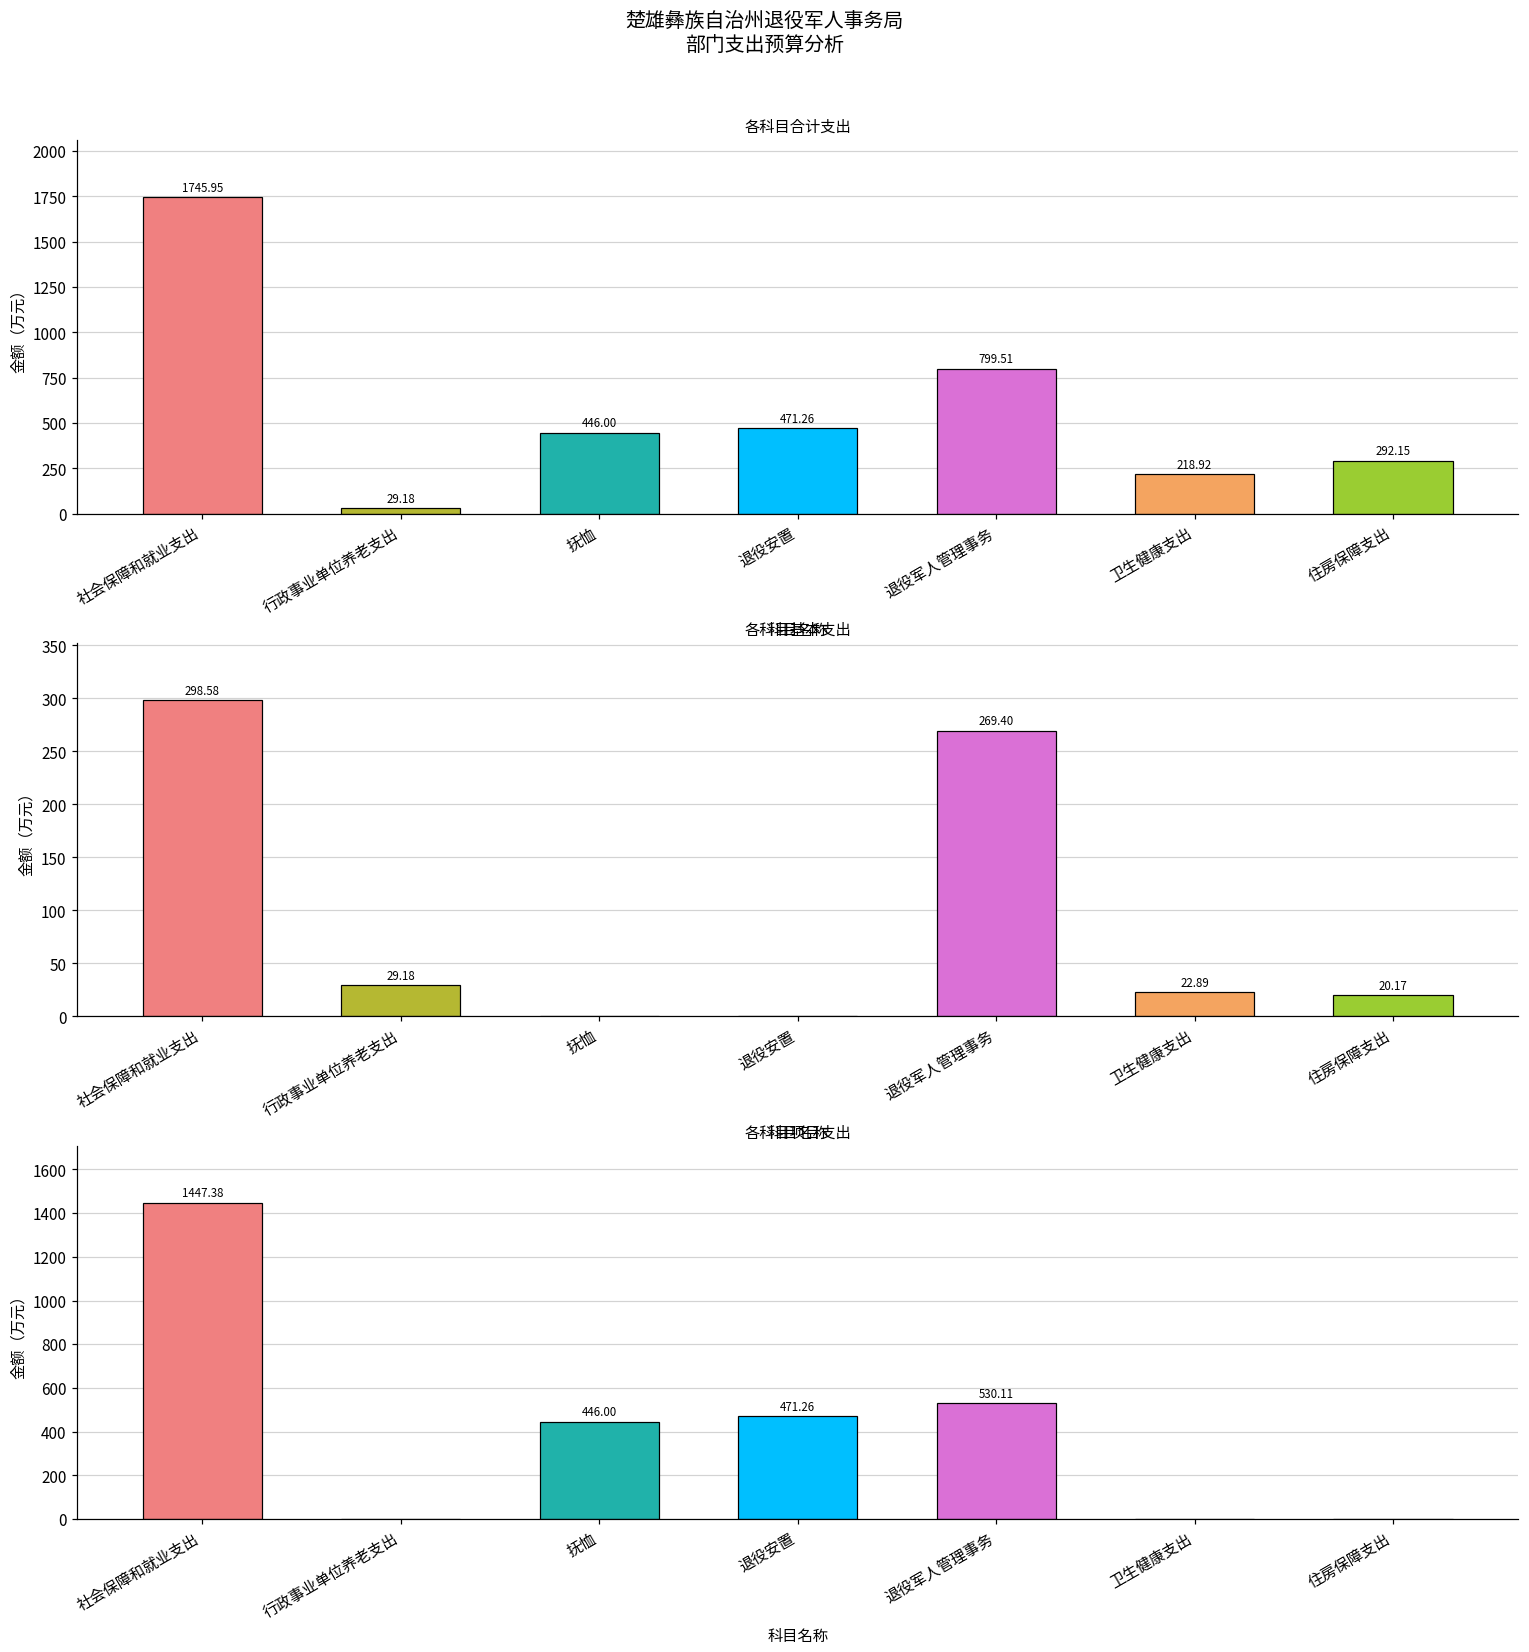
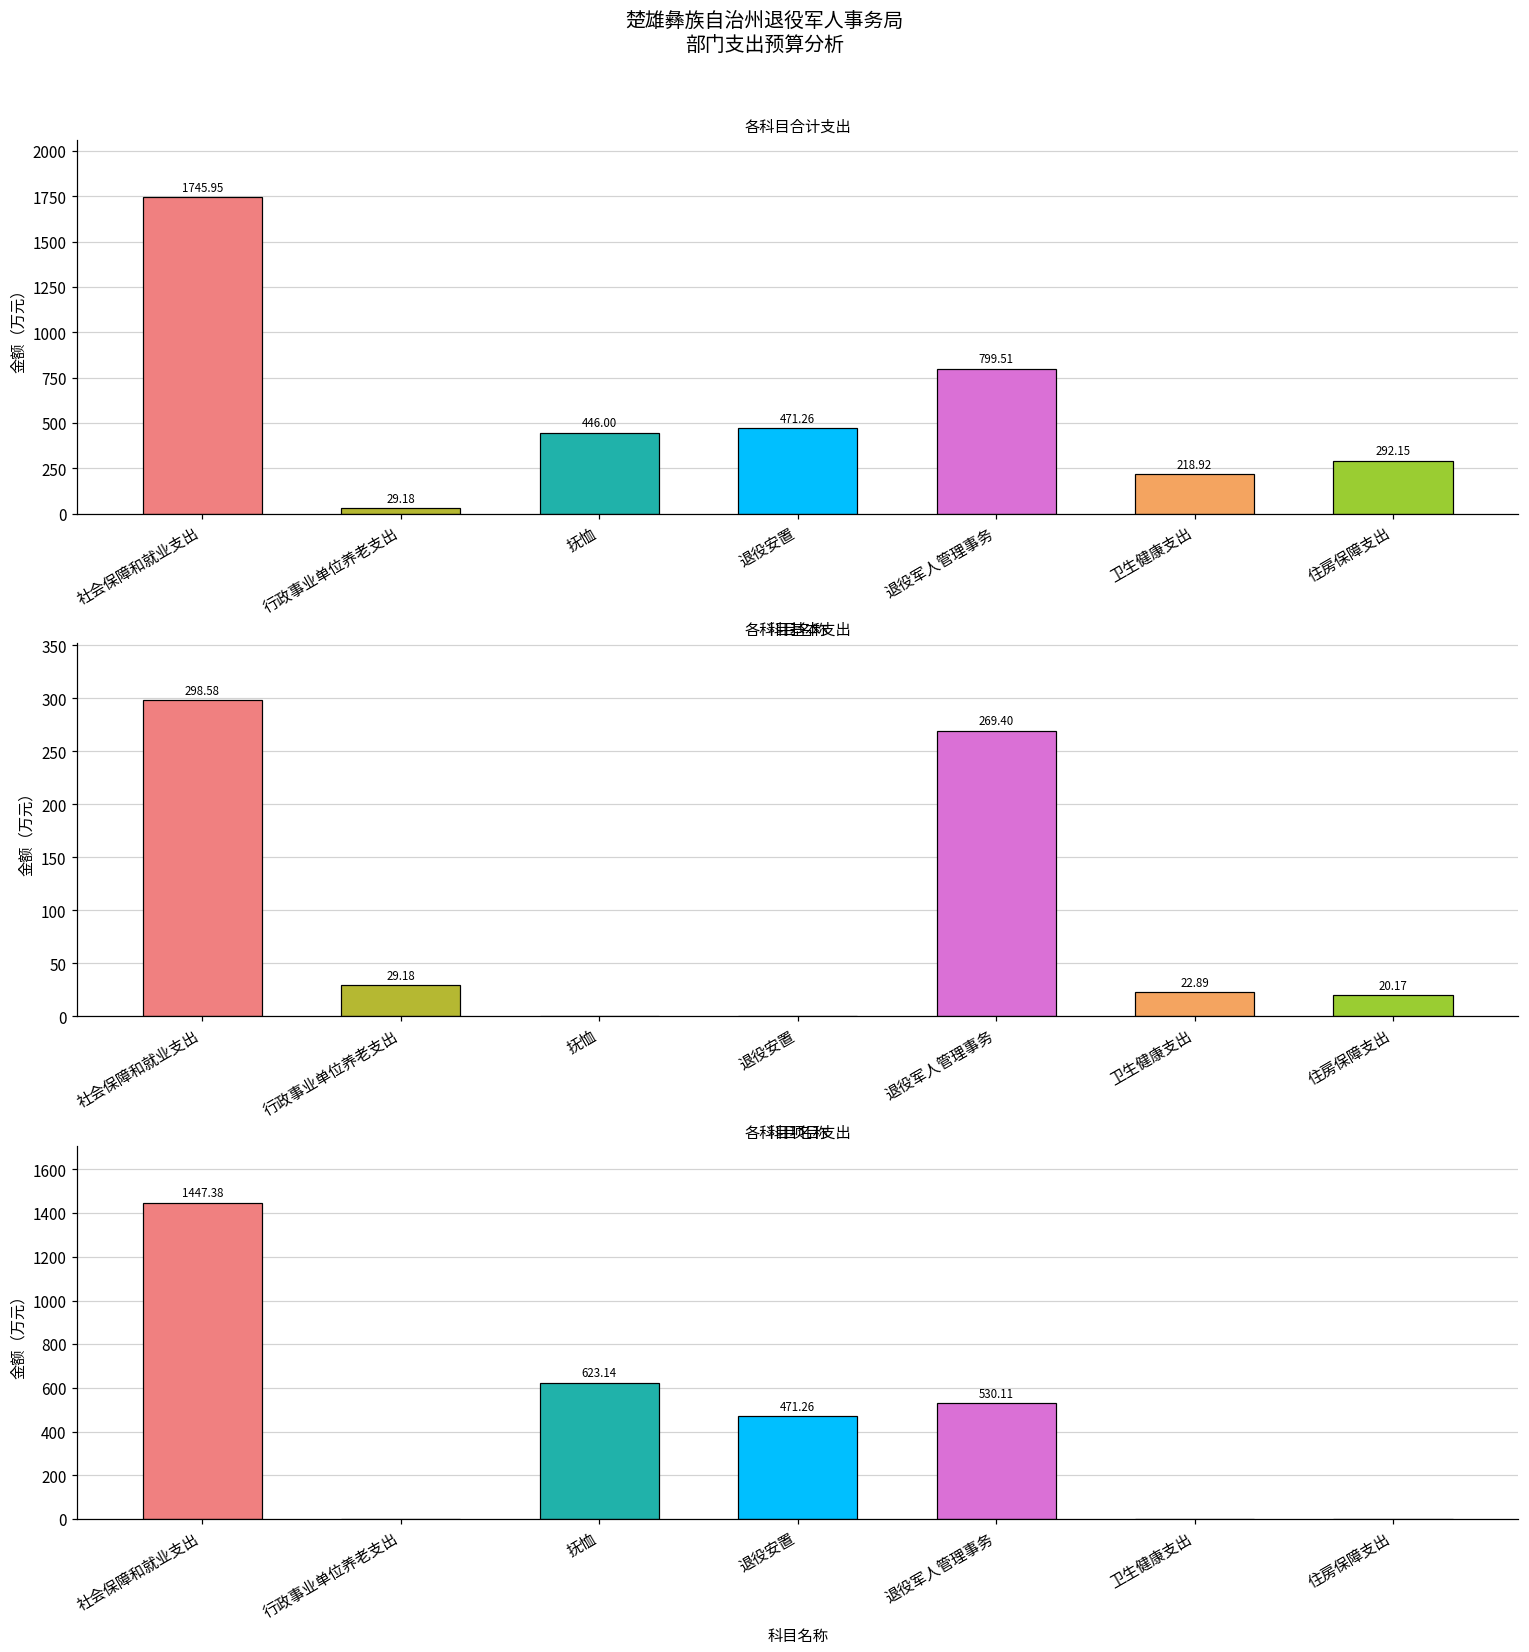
  {
    "各科目合计支出": {
      "社会保障和就业支出": 1745.95,
      "行政事业单位养老支出": 29.18,
      "抚恤": 446.00,
      "退役安置": 471.26,
      "退役军人管理事务": 799.51,
      "卫生健康支出": 218.92,
      "住房保障支出": 292.15
    },
    "各科目基本支出": {
      "社会保障和就业支出": 298.58,
      "行政事业单位养老支出": 29.18,
      "退役军人管理事务": 269.40,
      "卫生健康支出": 22.89,
      "住房保障支出": 20.17
    },
    "各科目项目支出": {
      "社会保障和就业支出": 1447.38,
-     "抚恤": 446.00,
+     "抚恤": 623.14,
      "退役安置": 471.26,
      "退役军人管理事务": 530.11
    }
  }
